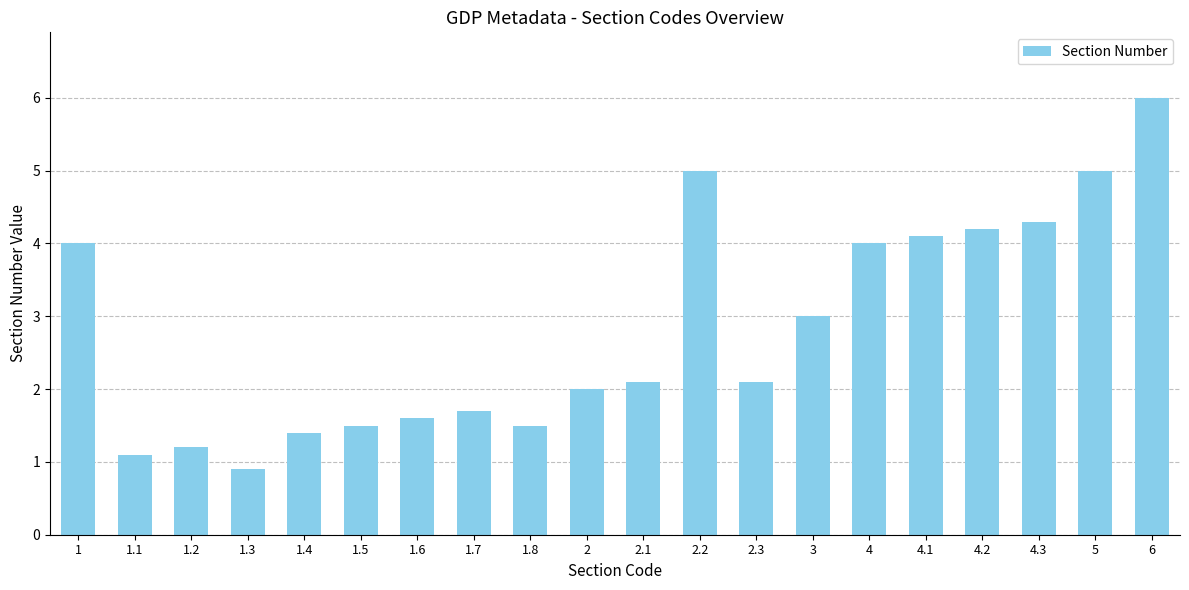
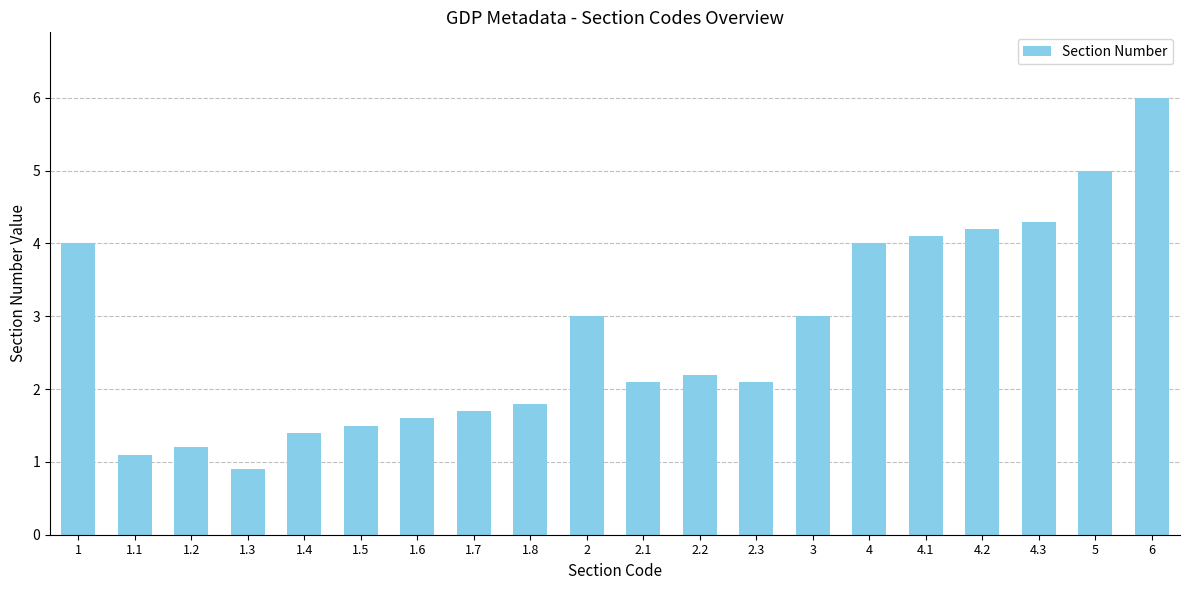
  {
    "1": 4.0,
    "1.1": 1.1,
    "1.2": 1.2,
    "1.3": 0.9,
    "1.4": 1.4,
    "1.5": 1.5,
    "1.6": 1.6,
    "1.7": 1.7,
-   "1.8": 1.5,
-   "2": 2,
+   "1.8": 1.8,
+   "2": 3,
    "2.1": 2.1,
-   "2.2": 5.0,
+   "2.2": 2.2,
    "2.3": 2.1,
    "3": 3.0,
    "4": 4.0,
    "4.1": 4.1,
    "4.2": 4.2,
    "4.3": 4.3,
    "5": 5.0,
    "6": 6.0
  }
